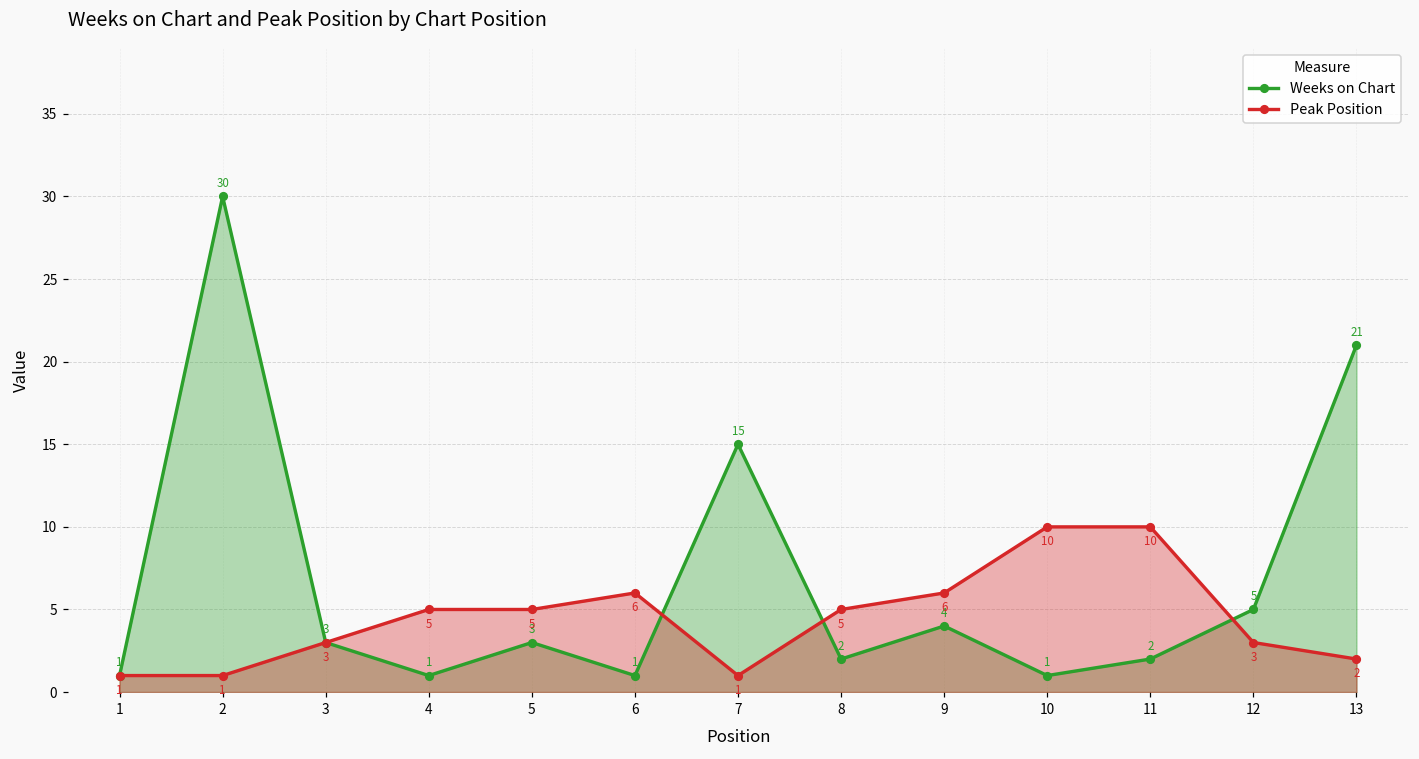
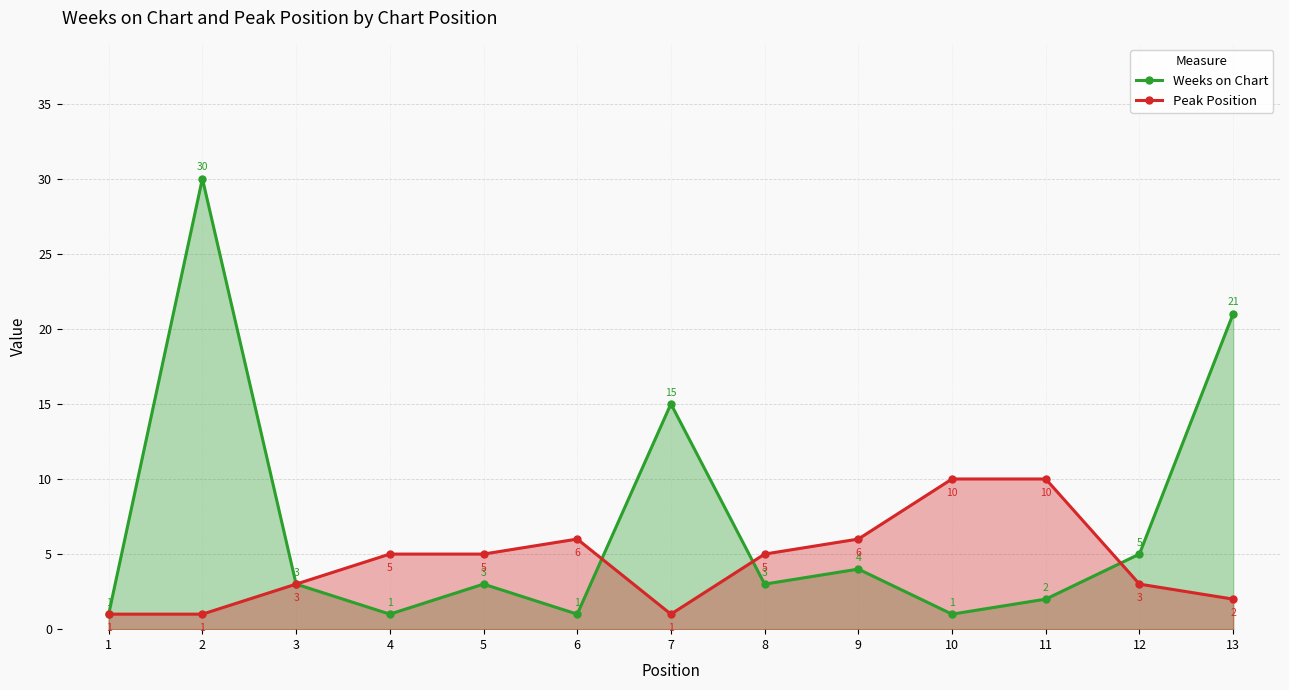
  {
    "Weeks on Chart": {
      "2": 30,
      "4": 1,
      "6": 1,
      "7": 15,
-     "8": 2,
+     "8": 3,
      "10": 1,
      "11": 2,
      "12": 5,
      "13": 21
    },
    "Peak Position": {
      "2": 1,
      "4": 5,
      "6": 6,
      "7": 1,
      "10": 10,
      "11": 10,
      "12": 3,
      "13": 2
    }
  }
